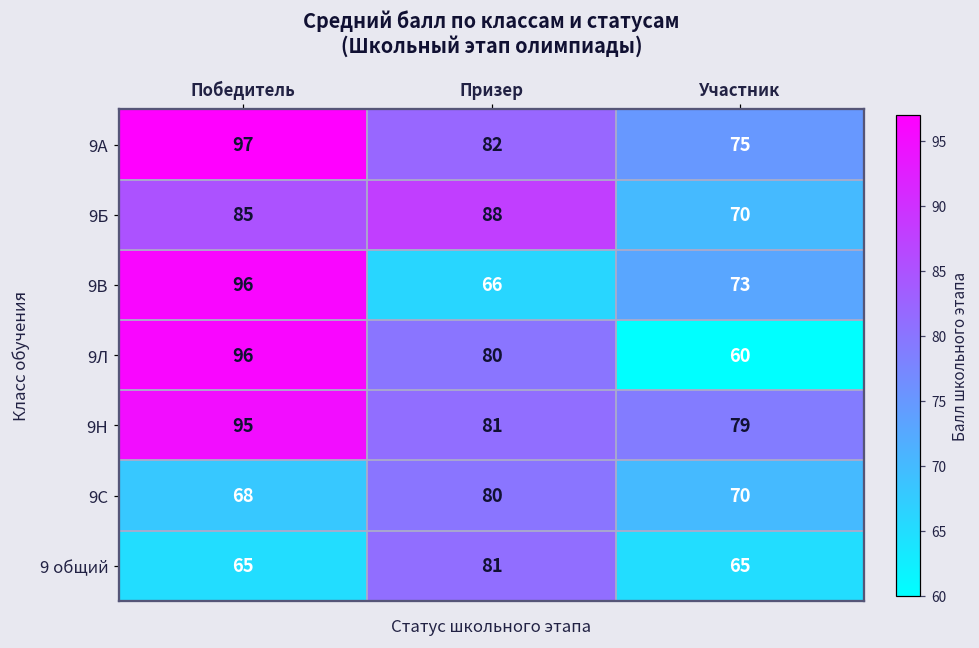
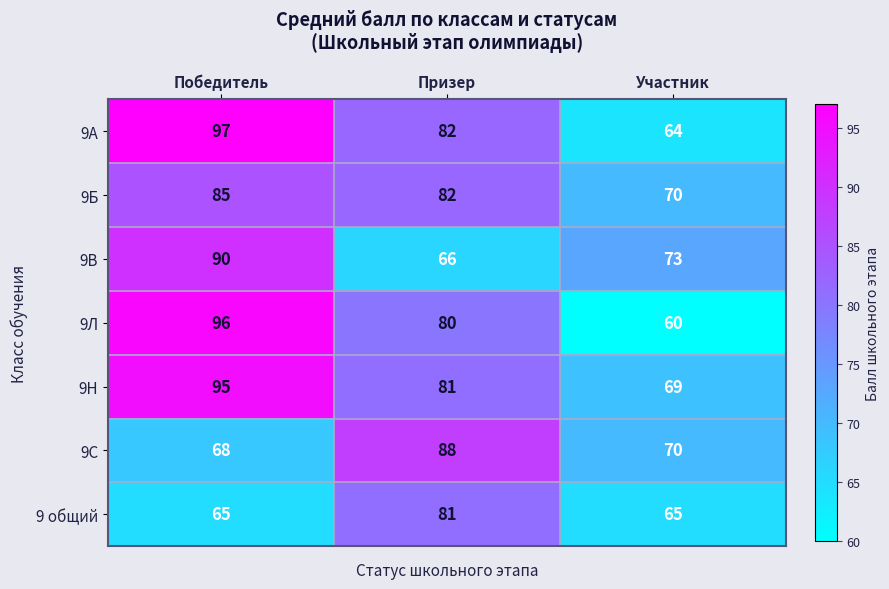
  {
    "9А": {
      "Победитель": 97,
      "Призер": 82,
-     "Участник": 75
+     "Участник": 64
    },
    "9Б": {
      "Победитель": 85,
-     "Призер": 88,
+     "Призер": 82,
      "Участник": 70
    },
    "9В": {
-     "Победитель": 96,
+     "Победитель": 90,
      "Призер": 66,
      "Участник": 73
    },
    "9Л": {
      "Победитель": 96,
      "Призер": 80,
      "Участник": 60
    },
    "9Н": {
      "Победитель": 95,
      "Призер": 81,
-     "Участник": 79
+     "Участник": 69
    },
    "9С": {
      "Победитель": 68,
-     "Призер": 80,
+     "Призер": 88,
      "Участник": 70
    },
    "9 общий": {
      "Победитель": 65,
      "Призер": 81,
      "Участник": 65
    }
  }
